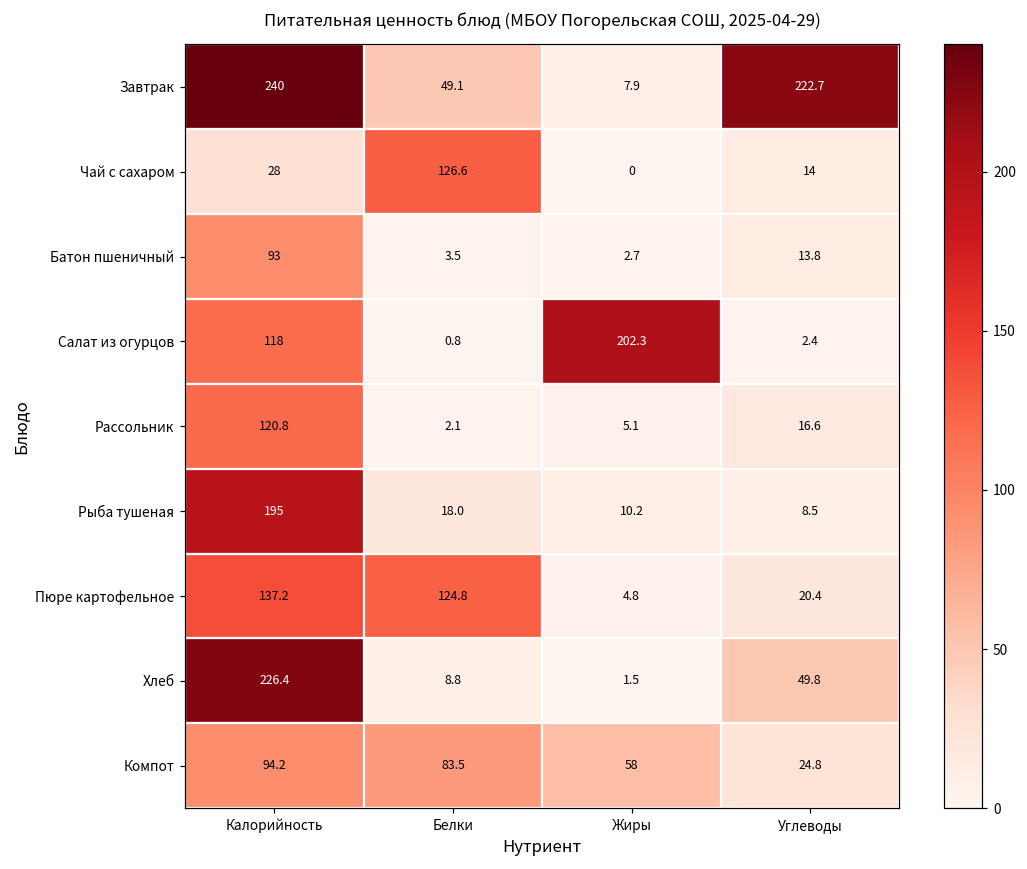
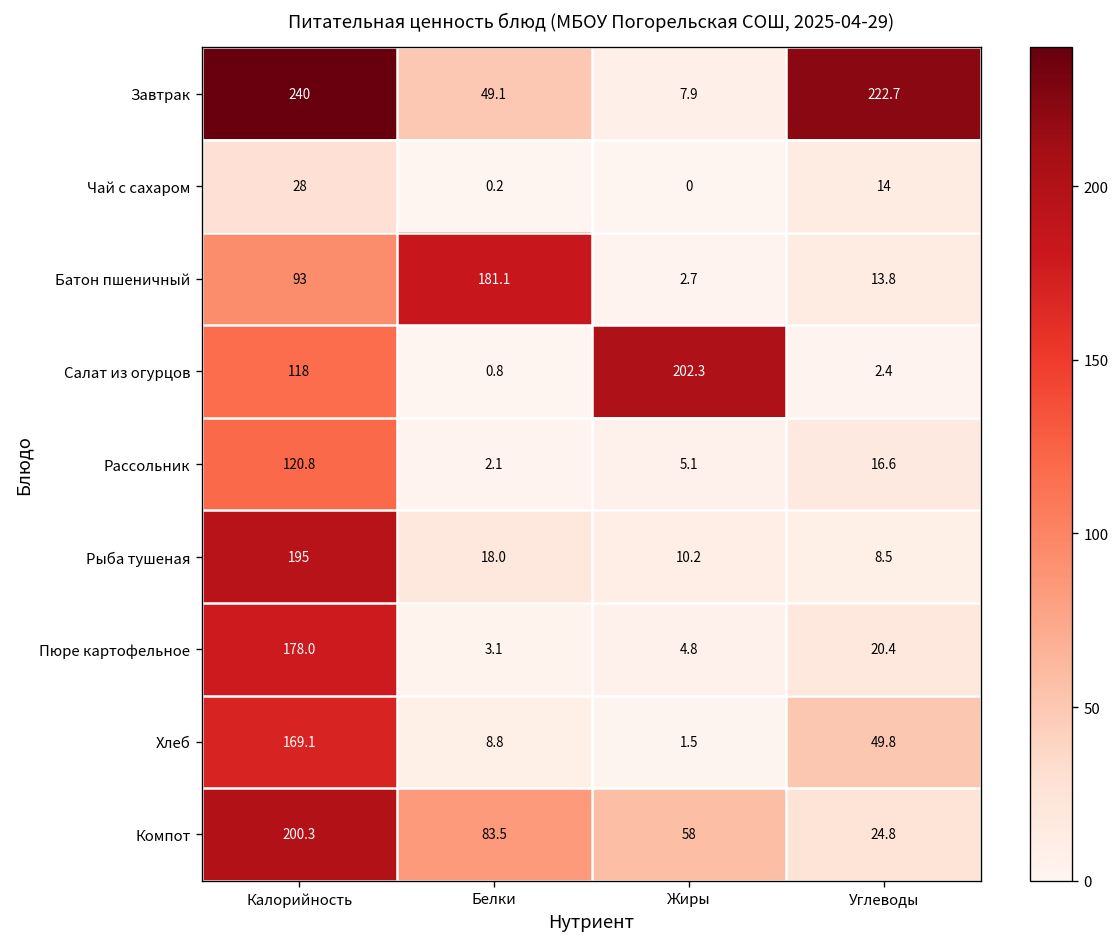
  {
    "Завтрак": {
      "Калорийность": 240,
      "Белки": 49.1,
      "Жиры": 7.9,
      "Углеводы": 222.7
    },
    "Чай с сахаром": {
      "Калорийность": 28,
-     "Белки": 126.6,
+     "Белки": 0.2,
      "Жиры": 0,
      "Углеводы": 14
    },
    "Батон пшеничный": {
      "Калорийность": 93,
-     "Белки": 3.5,
+     "Белки": 181.1,
      "Жиры": 2.7,
      "Углеводы": 13.8
    },
    "Салат из огурцов": {
      "Калорийность": 118,
      "Белки": 0.8,
      "Жиры": 202.3,
      "Углеводы": 2.4
    },
    "Рассольник": {
      "Калорийность": 120.8,
      "Белки": 2.1,
      "Жиры": 5.1,
      "Углеводы": 16.6
    },
    "Рыба тушеная": {
      "Калорийность": 195,
      "Белки": 18.0,
      "Жиры": 10.2,
      "Углеводы": 8.5
    },
    "Пюре картофельное": {
-     "Калорийность": 137.2,
-     "Белки": 124.8,
+     "Калорийность": 178.0,
+     "Белки": 3.1,
      "Жиры": 4.8,
      "Углеводы": 20.4
    },
    "Хлеб": {
-     "Калорийность": 226.4,
+     "Калорийность": 169.1,
      "Белки": 8.8,
      "Жиры": 1.5,
      "Углеводы": 49.8
    },
    "Компот": {
-     "Калорийность": 94.2,
+     "Калорийность": 200.3,
      "Белки": 83.5,
      "Жиры": 58,
      "Углеводы": 24.8
    }
  }
